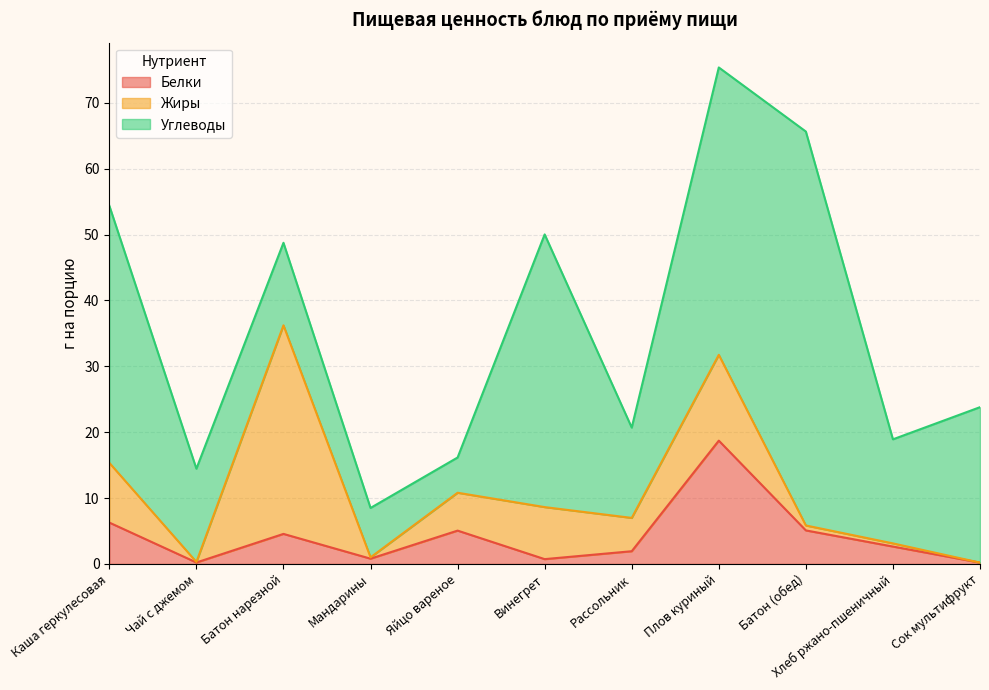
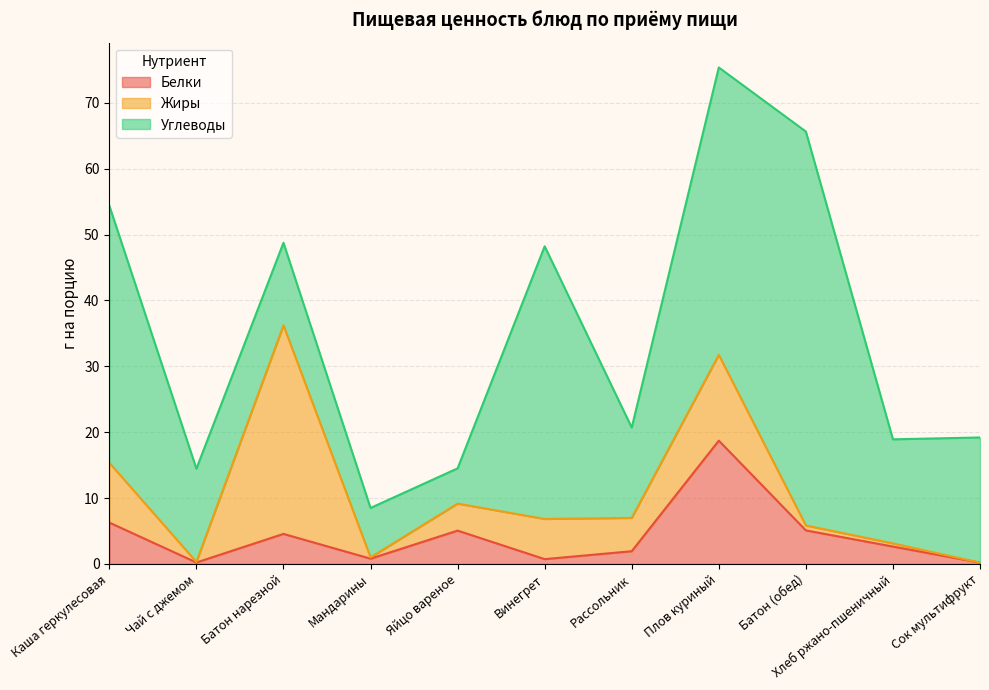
  {
    "Белки": {
      "Каша геркулесовая": 6,
      "Батон нарезной": 5,
      "Яйцо вареное": 5,
      "Винегрет": 1,
      "Рассольник": 2,
      "Плов куриный": 19,
      "Батон (обед)": 5,
      "Хлеб ржано-пшеничный": 3
    },
    "Жиры": {
      "Каша геркулесовая": 9,
      "Батон нарезной": 32,
-     "Яйцо вареное": 6,
-     "Винегрет": 8,
+     "Яйцо вареное": 4,
+     "Винегрет": 6,
      "Рассольник": 5,
      "Плов куриный": 13,
      "Батон (обед)": 1,
      "Хлеб ржано-пшеничный": 0
    },
    "Углеводы": {
      "Каша геркулесовая": 39,
      "Чай с джемом": 14,
      "Батон нарезной": 13,
      "Мандарины": 8,
      "Яйцо вареное": 5,
      "Винегрет": 41,
      "Рассольник": 14,
      "Плов куриный": 44,
      "Батон (обед)": 60,
      "Хлеб ржано-пшеничный": 16,
-     "Сок мультифрукт": 24
+     "Сок мультифрукт": 19
    }
  }
